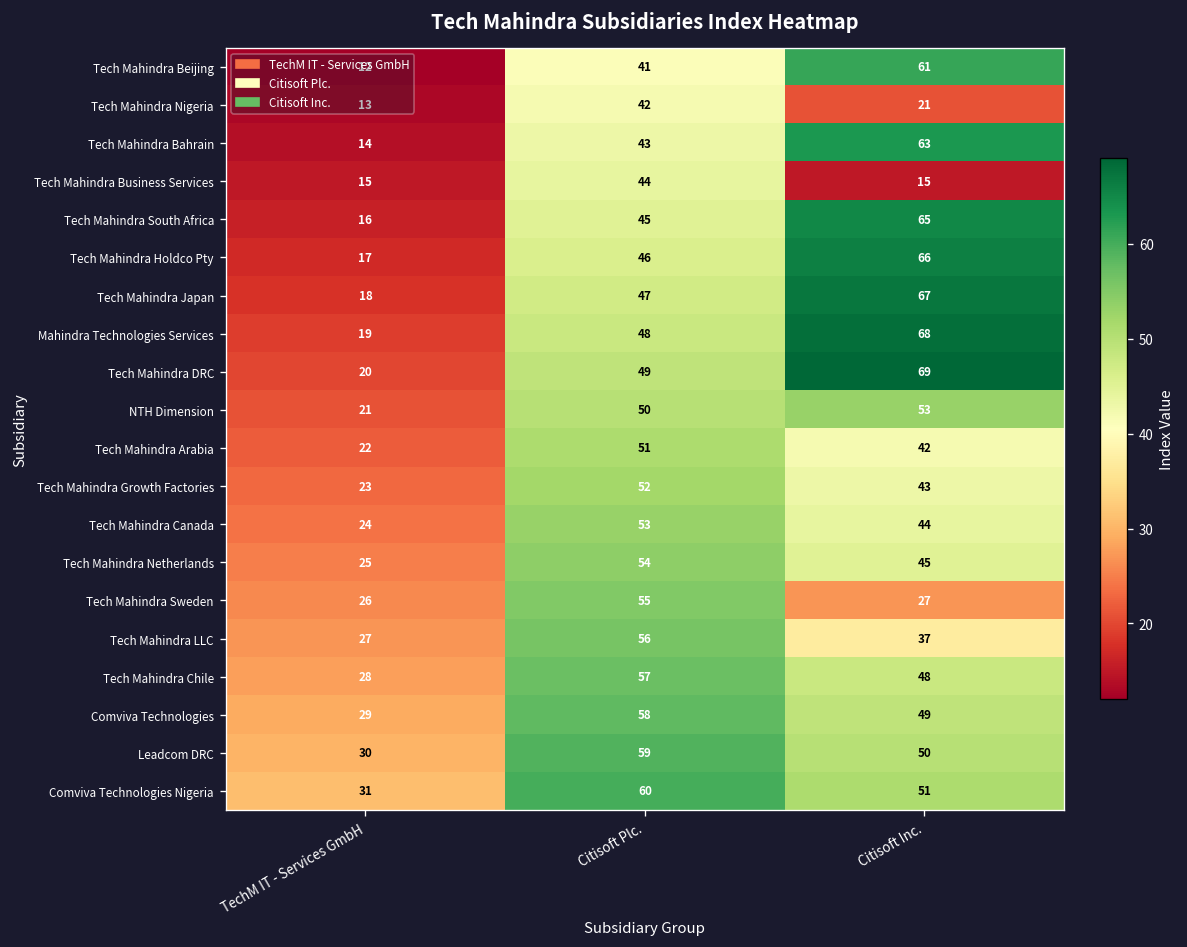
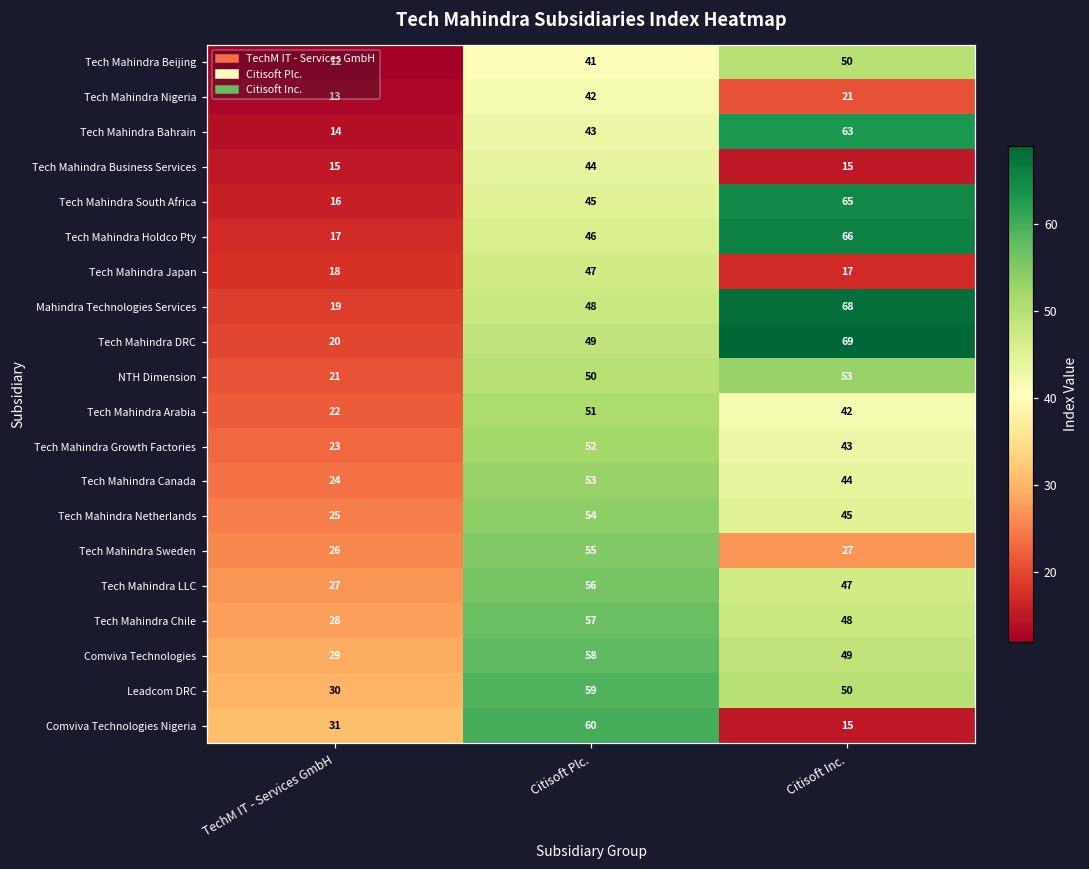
  {
    "Tech Mahindra Beijing": {
      "Citisoft Plc.": 41,
-     "Citisoft Inc.": 61
+     "Citisoft Inc.": 50
    },
    "Tech Mahindra Nigeria": {
      "Citisoft Plc.": 42,
      "Citisoft Inc.": 21
    },
    "Tech Mahindra Bahrain": {
      "TechM IT - Services GmbH": 14,
      "Citisoft Plc.": 43,
      "Citisoft Inc.": 63
    },
    "Tech Mahindra Business Services": {
      "TechM IT - Services GmbH": 15,
      "Citisoft Plc.": 44,
      "Citisoft Inc.": 15
    },
    "Tech Mahindra South Africa": {
      "TechM IT - Services GmbH": 16,
      "Citisoft Plc.": 45,
      "Citisoft Inc.": 65
    },
    "Tech Mahindra Holdco Pty": {
      "TechM IT - Services GmbH": 17,
      "Citisoft Plc.": 46,
      "Citisoft Inc.": 66
    },
    "Tech Mahindra Japan": {
      "TechM IT - Services GmbH": 18,
      "Citisoft Plc.": 47,
-     "Citisoft Inc.": 67
+     "Citisoft Inc.": 17
    },
    "Mahindra Technologies Services": {
      "TechM IT - Services GmbH": 19,
      "Citisoft Plc.": 48,
      "Citisoft Inc.": 68
    },
    "Tech Mahindra DRC": {
      "TechM IT - Services GmbH": 20,
      "Citisoft Plc.": 49,
      "Citisoft Inc.": 69
    },
    "NTH Dimension": {
      "TechM IT - Services GmbH": 21,
      "Citisoft Plc.": 50,
      "Citisoft Inc.": 53
    },
    "Tech Mahindra Arabia": {
      "TechM IT - Services GmbH": 22,
      "Citisoft Plc.": 51,
      "Citisoft Inc.": 42
    },
    "Tech Mahindra Growth Factories": {
      "TechM IT - Services GmbH": 23,
      "Citisoft Plc.": 52,
      "Citisoft Inc.": 43
    },
    "Tech Mahindra Canada": {
      "TechM IT - Services GmbH": 24,
      "Citisoft Plc.": 53,
      "Citisoft Inc.": 44
    },
    "Tech Mahindra Netherlands": {
      "TechM IT - Services GmbH": 25,
      "Citisoft Plc.": 54,
      "Citisoft Inc.": 45
    },
    "Tech Mahindra Sweden": {
      "TechM IT - Services GmbH": 26,
      "Citisoft Plc.": 55,
      "Citisoft Inc.": 27
    },
    "Tech Mahindra LLC": {
      "TechM IT - Services GmbH": 27,
      "Citisoft Plc.": 56,
-     "Citisoft Inc.": 37
+     "Citisoft Inc.": 47
    },
    "Tech Mahindra Chile": {
      "TechM IT - Services GmbH": 28,
      "Citisoft Plc.": 57,
      "Citisoft Inc.": 48
    },
    "Comviva Technologies": {
      "TechM IT - Services GmbH": 29,
      "Citisoft Plc.": 58,
      "Citisoft Inc.": 49
    },
    "Leadcom DRC": {
      "TechM IT - Services GmbH": 30,
      "Citisoft Plc.": 59,
      "Citisoft Inc.": 50
    },
    "Comviva Technologies Nigeria": {
      "TechM IT - Services GmbH": 31,
      "Citisoft Plc.": 60,
-     "Citisoft Inc.": 51
+     "Citisoft Inc.": 15
    }
  }
